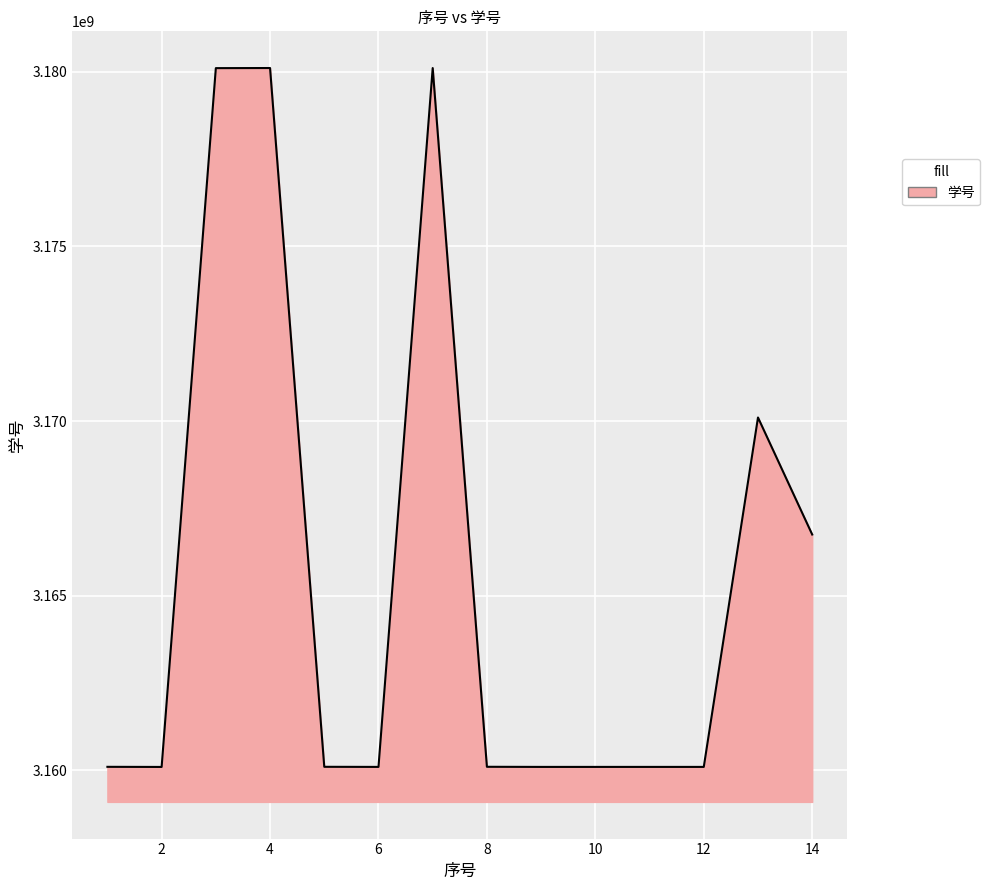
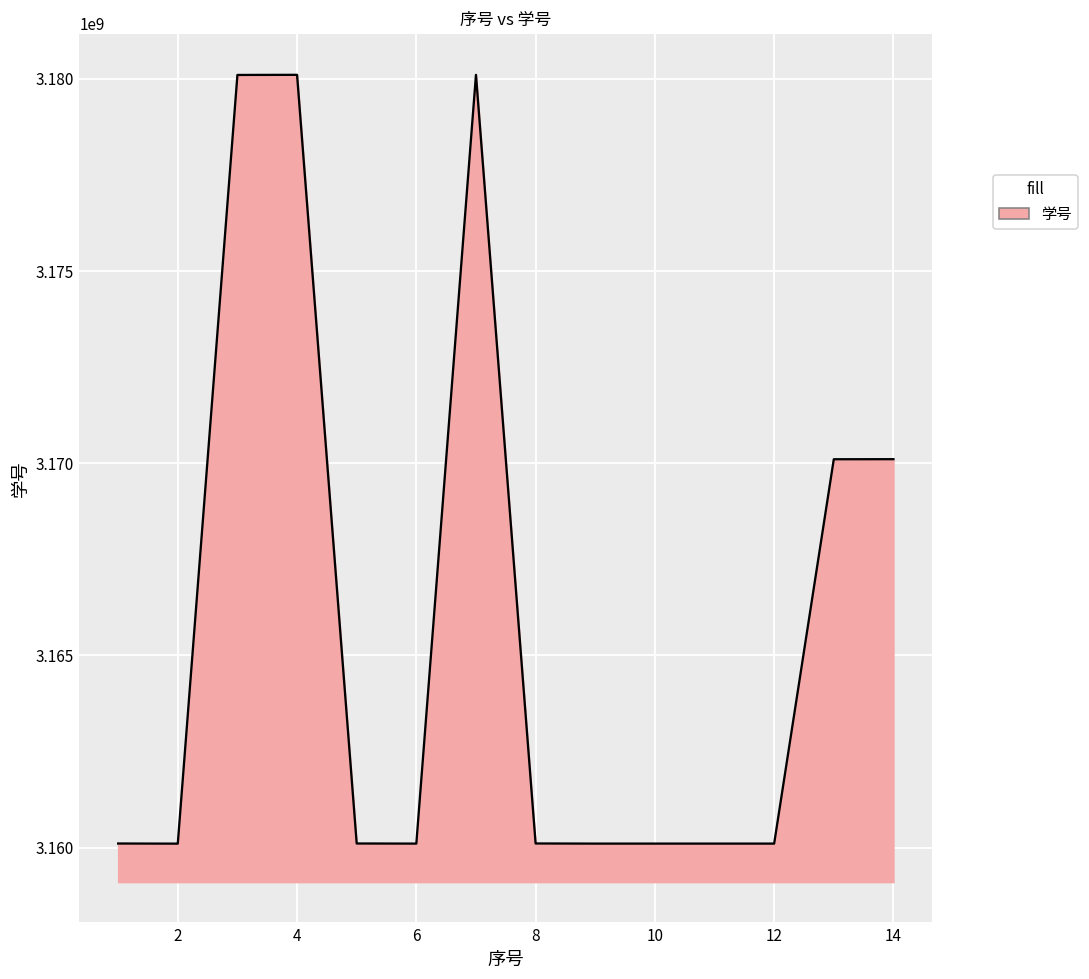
  {
    "2": 3160100000,
    "4": 3180100000,
    "6": 3160100000,
    "8": 3160100000,
    "10": 3160100000,
    "12": 3160100000,
-   "14": 3166800000
+   "14": 3170100000
  }
